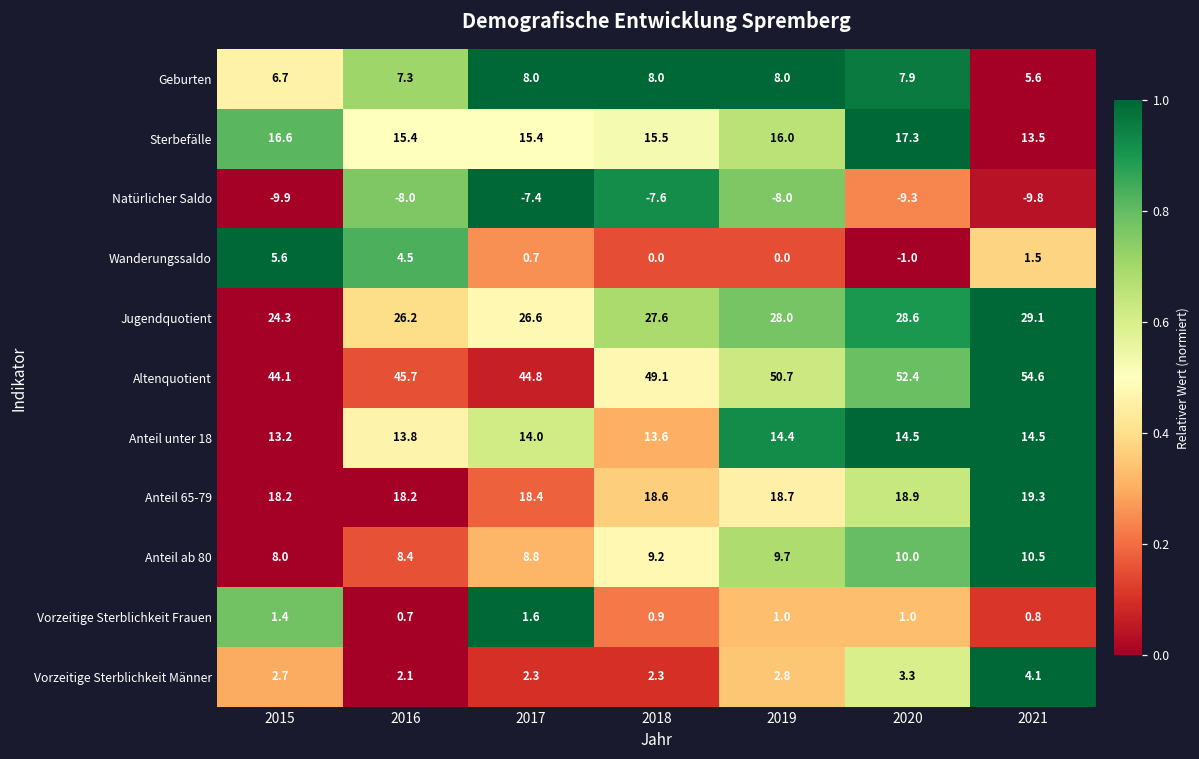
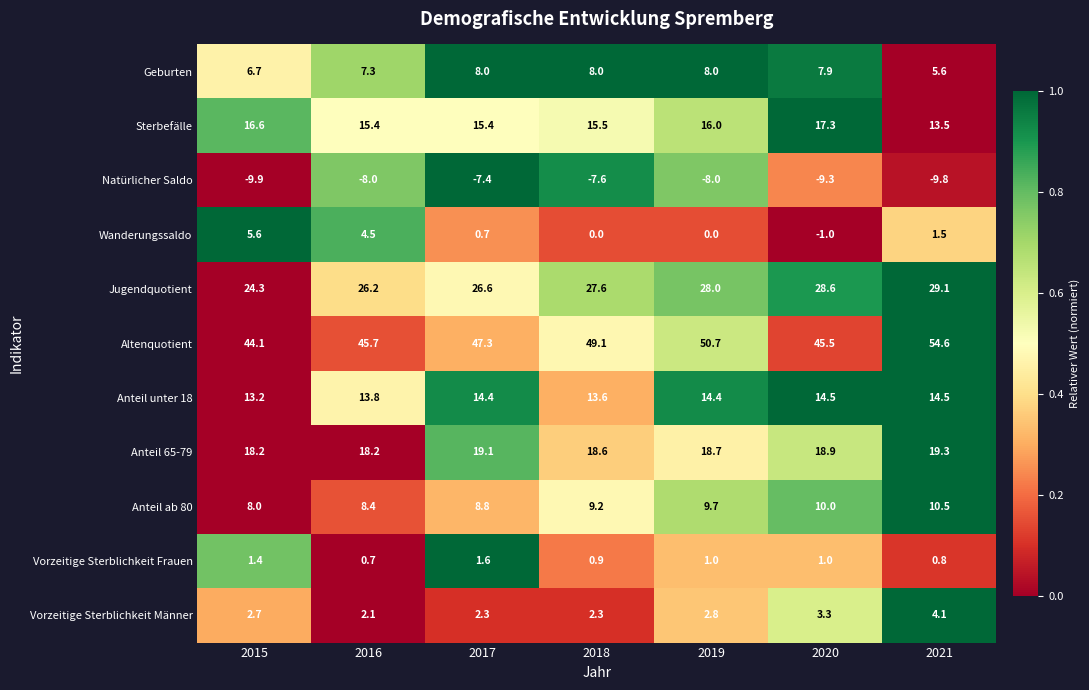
  {
    "Geburten": {
      "2015": 6.7,
      "2016": 7.3,
      "2017": 8.0,
      "2018": 8.0,
      "2019": 8.0,
      "2020": 7.9,
      "2021": 5.6
    },
    "Sterbefälle": {
      "2015": 16.6,
      "2016": 15.4,
      "2017": 15.4,
      "2018": 15.5,
      "2019": 16.0,
      "2020": 17.3,
      "2021": 13.5
    },
    "Natürlicher Saldo": {
      "2015": -9.9,
      "2016": -8.0,
      "2017": -7.4,
      "2018": -7.6,
      "2019": -8.0,
      "2020": -9.3,
      "2021": -9.8
    },
    "Wanderungssaldo": {
      "2015": 5.6,
      "2016": 4.5,
      "2017": 0.7,
      "2018": 0.0,
      "2019": 0.0,
      "2020": -1.0,
      "2021": 1.5
    },
    "Jugendquotient": {
      "2015": 24.3,
      "2016": 26.2,
      "2017": 26.6,
      "2018": 27.6,
      "2019": 28.0,
      "2020": 28.6,
      "2021": 29.1
    },
    "Altenquotient": {
      "2015": 44.1,
      "2016": 45.7,
-     "2017": 44.8,
+     "2017": 47.3,
      "2018": 49.1,
      "2019": 50.7,
-     "2020": 52.4,
+     "2020": 45.5,
      "2021": 54.6
    },
    "Anteil unter 18": {
      "2015": 13.2,
      "2016": 13.8,
-     "2017": 14.0,
+     "2017": 14.4,
      "2018": 13.6,
      "2019": 14.4,
      "2020": 14.5,
      "2021": 14.5
    },
    "Anteil 65-79": {
      "2015": 18.2,
      "2016": 18.2,
-     "2017": 18.4,
+     "2017": 19.1,
      "2018": 18.6,
      "2019": 18.7,
      "2020": 18.9,
      "2021": 19.3
    },
    "Anteil ab 80": {
      "2015": 8.0,
      "2016": 8.4,
      "2017": 8.8,
      "2018": 9.2,
      "2019": 9.7,
      "2020": 10.0,
      "2021": 10.5
    },
    "Vorzeitige Sterblichkeit Frauen": {
      "2015": 1.4,
      "2016": 0.7,
      "2017": 1.6,
      "2018": 0.9,
      "2019": 1.0,
      "2020": 1.0,
      "2021": 0.8
    },
    "Vorzeitige Sterblichkeit Männer": {
      "2015": 2.7,
      "2016": 2.1,
      "2017": 2.3,
      "2018": 2.3,
      "2019": 2.8,
      "2020": 3.3,
      "2021": 4.1
    }
  }
